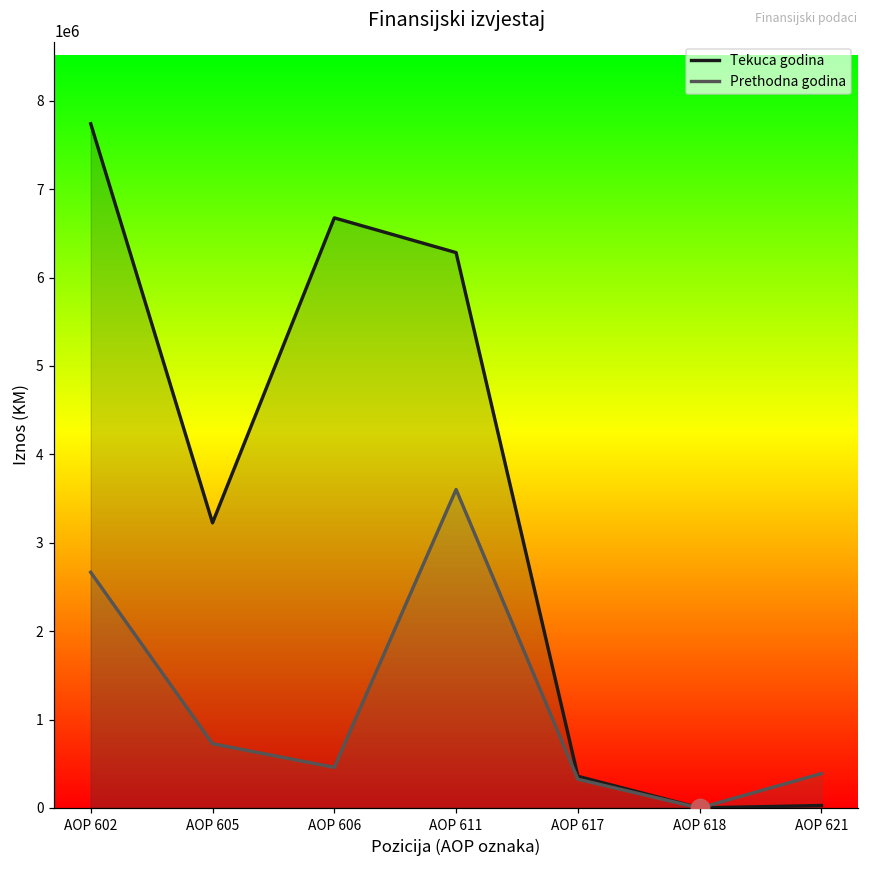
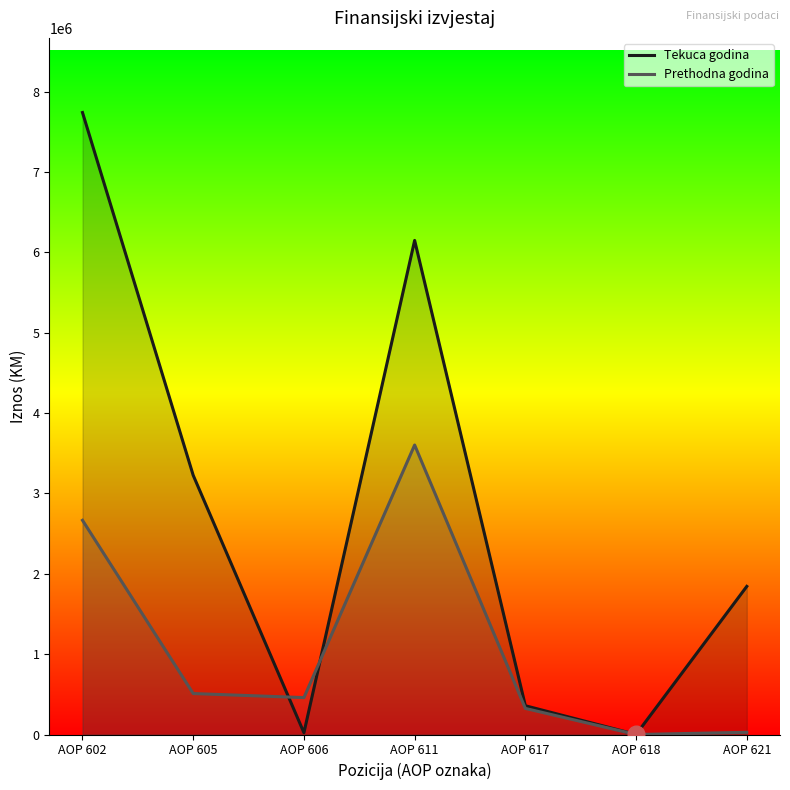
  {
    "Tekuca godina": {
      "AOP 602": 7700000,
      "AOP 605": 3200000,
-     "AOP 606": 6700000,
-     "AOP 611": 6300000,
+     "AOP 606": 0,
+     "AOP 611": 6100000,
      "AOP 617": 400000,
-     "AOP 621": 0
+     "AOP 621": 1800000
    },
    "Prethodna godina": {
      "AOP 602": 2700000,
-     "AOP 605": 700000,
+     "AOP 605": 500000,
      "AOP 606": 500000,
      "AOP 611": 3600000,
      "AOP 617": 300000,
-     "AOP 621": 400000
+     "AOP 621": 0
    }
  }
